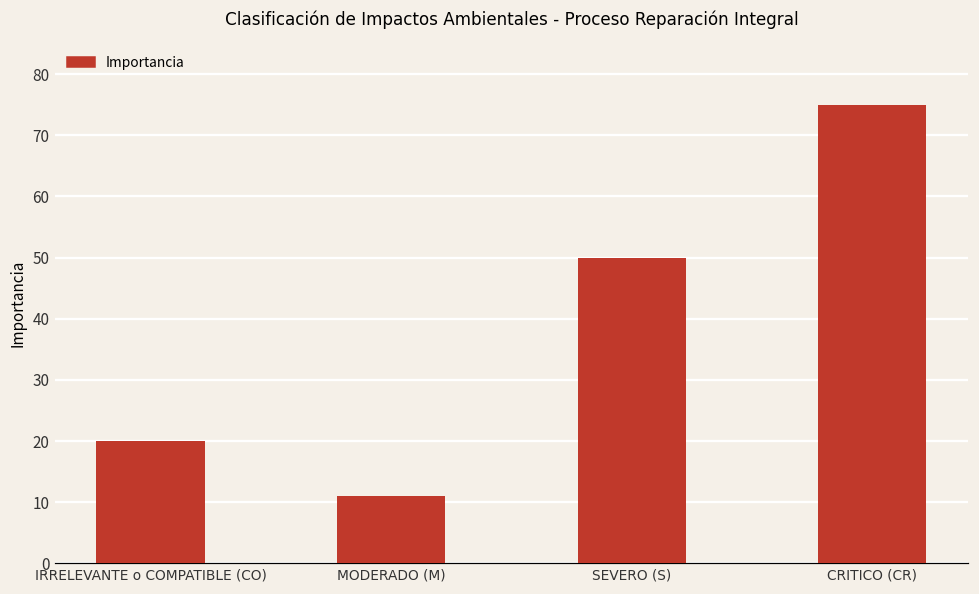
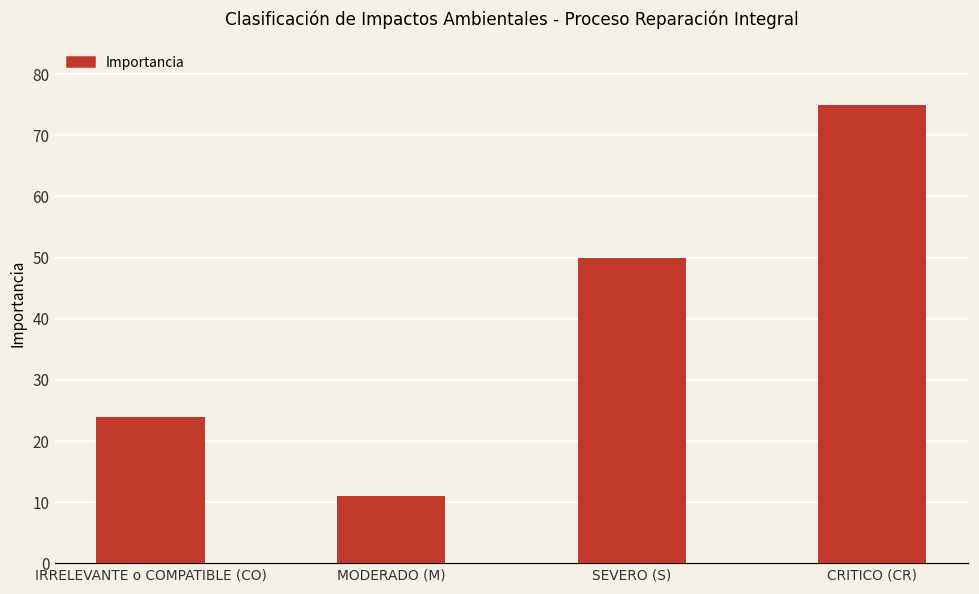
  {
-   "IRRELEVANTE o COMPATIBLE (CO)": 20,
+   "IRRELEVANTE o COMPATIBLE (CO)": 24,
    "MODERADO (M)": 11,
    "SEVERO (S)": 50,
    "CRITICO (CR)": 75
  }
